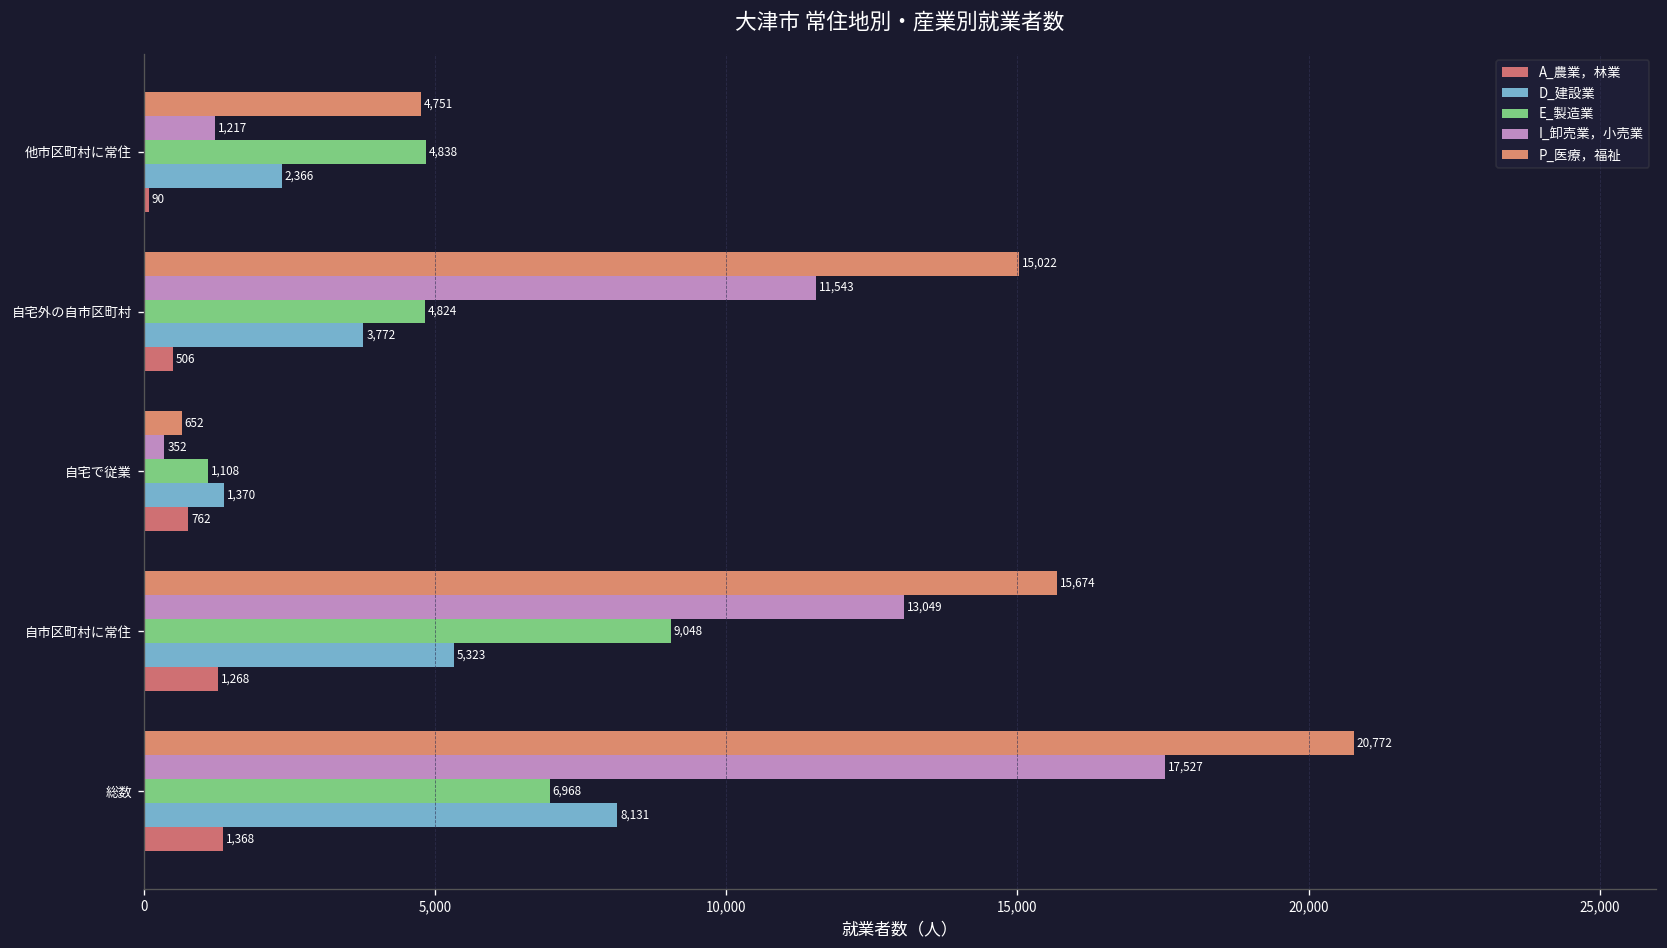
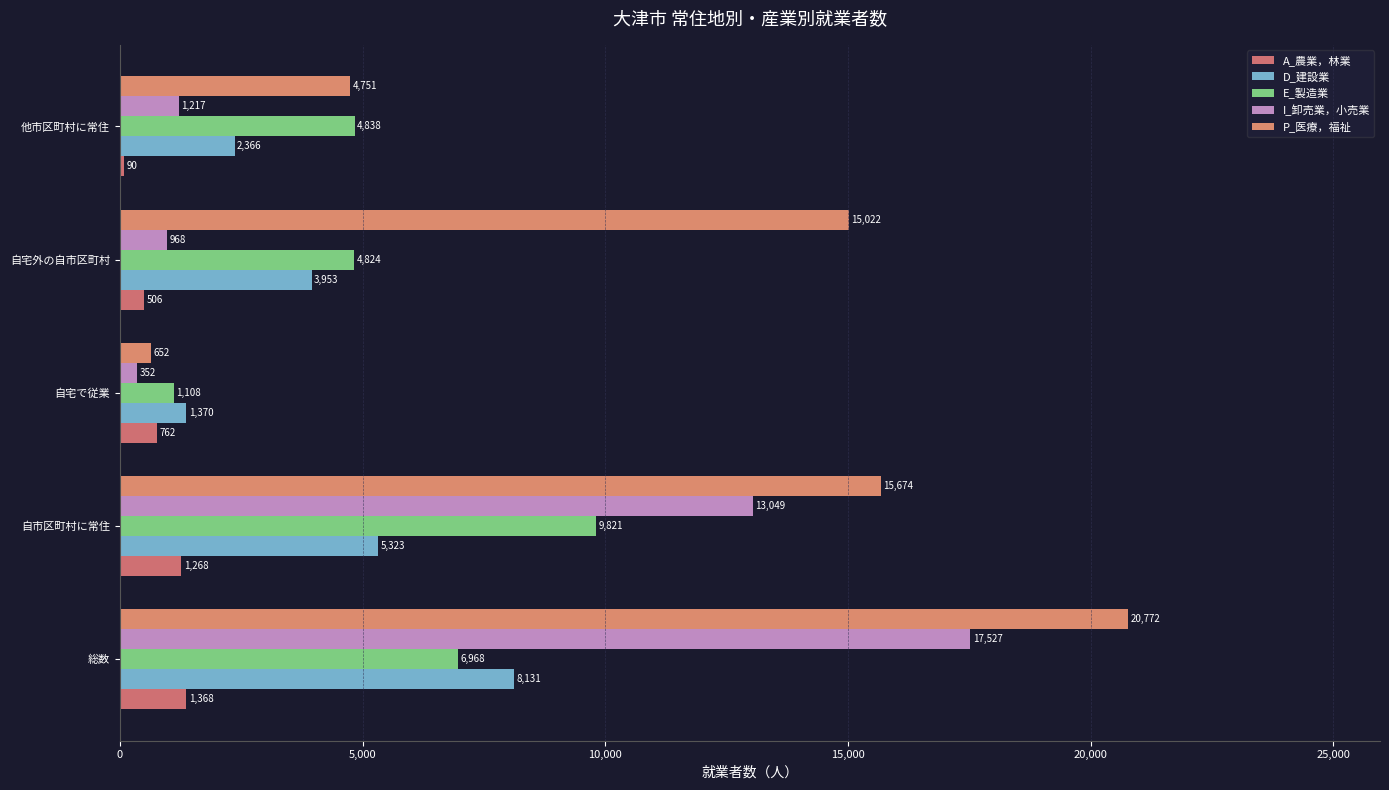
  {
    "D_建設業": {
      "他市区町村に常住": "2,366",
-     "自宅外の自市区町村": "3,772",
+     "自宅外の自市区町村": "3,953",
      "自宅で従業": "1,370",
      "自市区町村に常住": "5,323",
      "総数": "8,131"
    },
    "E_製造業": {
      "他市区町村に常住": "4,838",
      "自宅外の自市区町村": "4,824",
      "自宅で従業": "1,108",
-     "自市区町村に常住": "9,048",
+     "自市区町村に常住": "9,821",
      "総数": "6,968"
    },
    "I_卸売業，小売業": {
      "他市区町村に常住": "1,217",
-     "自宅外の自市区町村": "11,543",
+     "自宅外の自市区町村": "968",
      "自宅で従業": "352",
      "自市区町村に常住": "13,049",
      "総数": "17,527"
    }
  }
